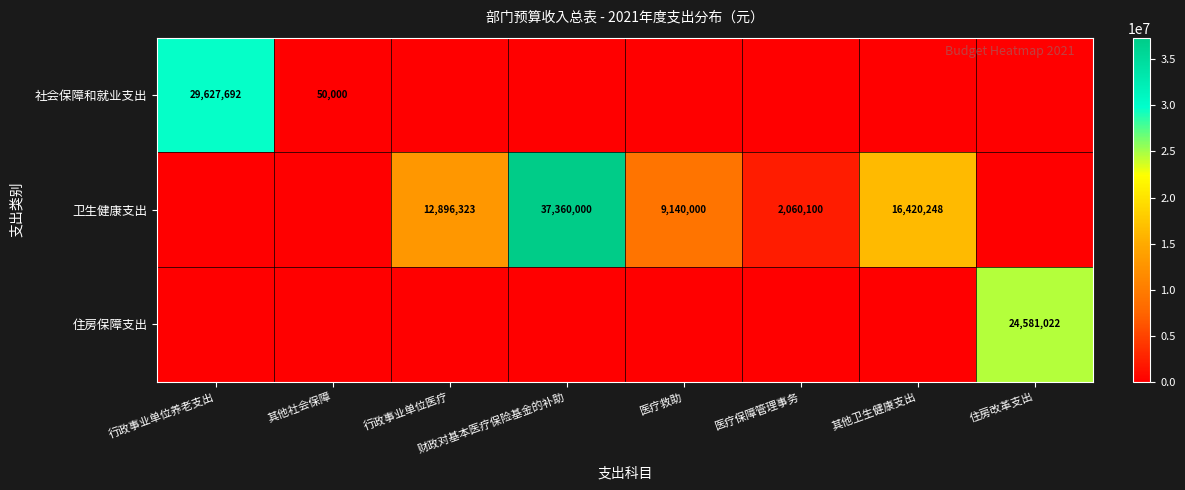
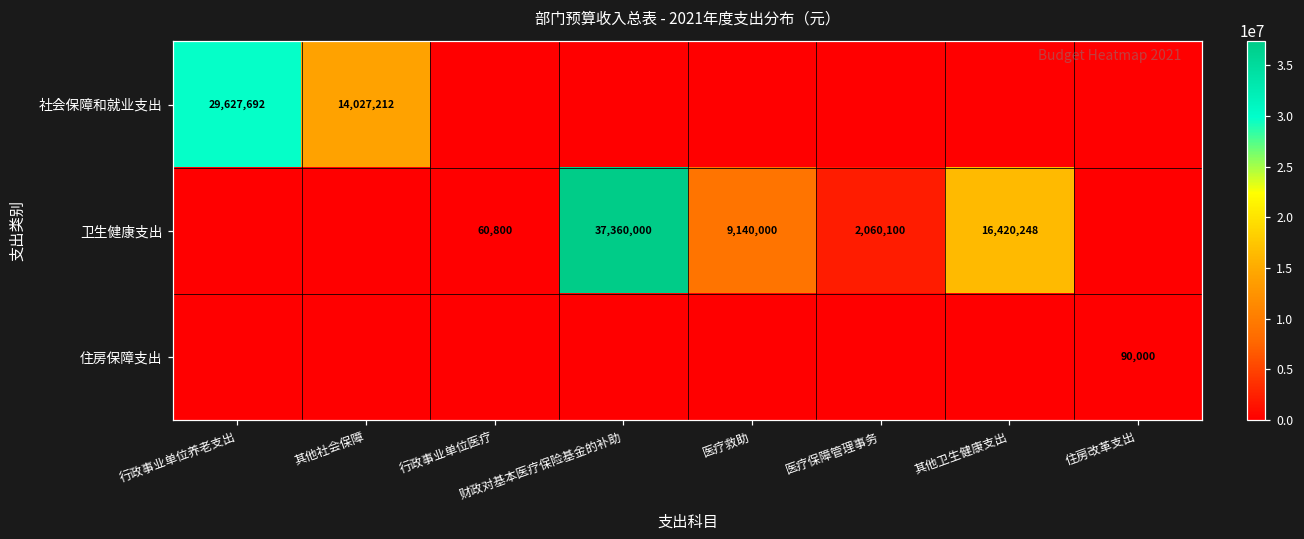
  {
    "社会保障和就业支出": {
      "行政事业单位养老支出": "29,627,692",
-     "其他社会保障": "50,000",
+     "其他社会保障": "14,027,212",
      "住房改革支出": "2021"
    },
    "卫生健康支出": {
-     "行政事业单位医疗": "12,896,323",
+     "行政事业单位医疗": "60,800",
      "财政对基本医疗保险基金的补助": "37,360,000",
      "医疗救助": "9,140,000",
      "医疗保障管理事务": "2,060,100",
      "其他卫生健康支出": "16,420,248"
    },
    "住房保障支出": {
-     "住房改革支出": "24,581,022"
+     "住房改革支出": "90,000"
    }
  }
